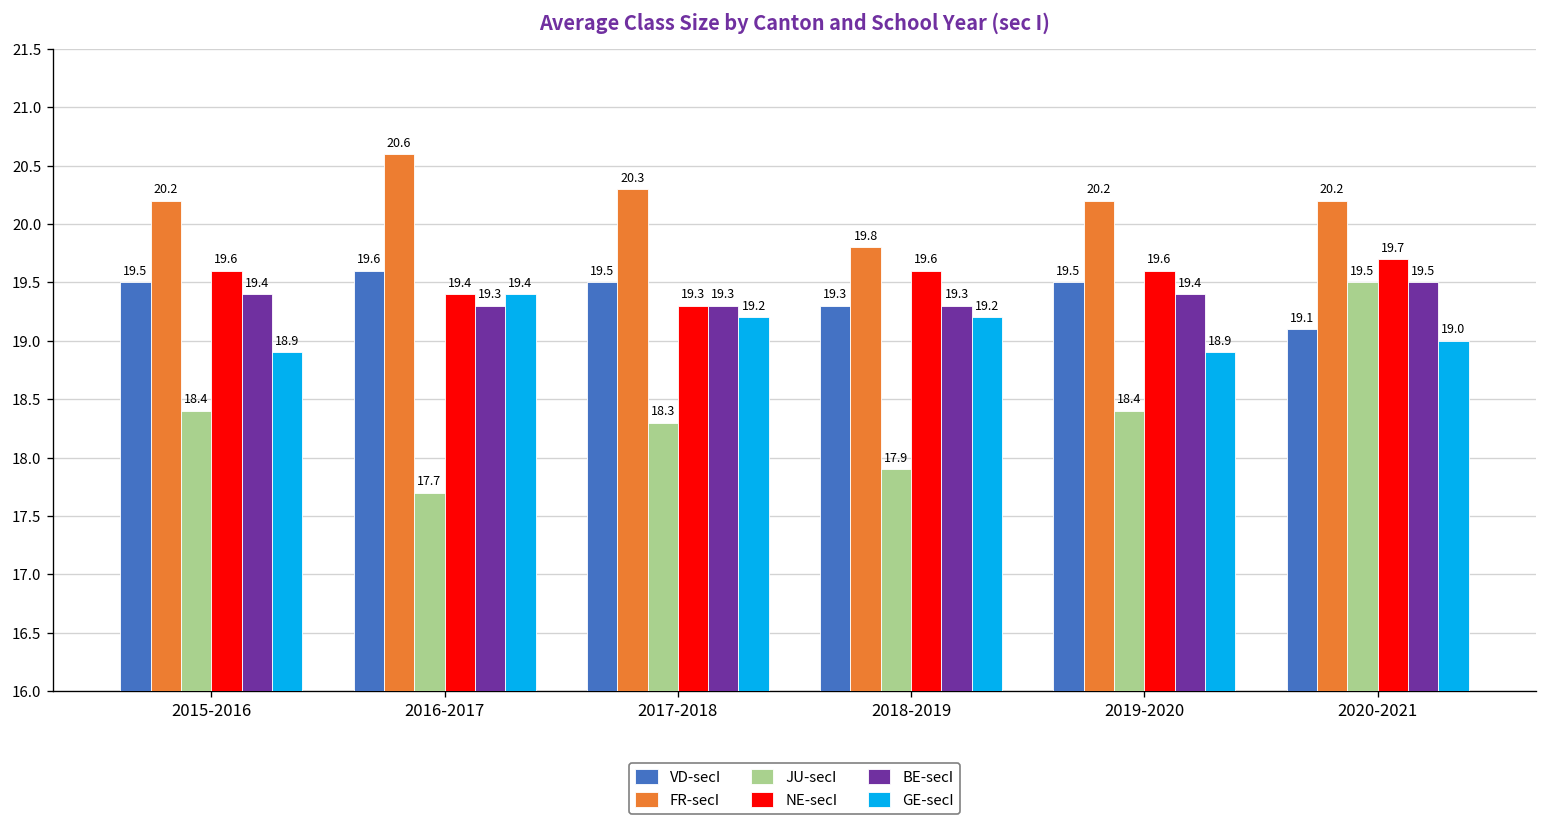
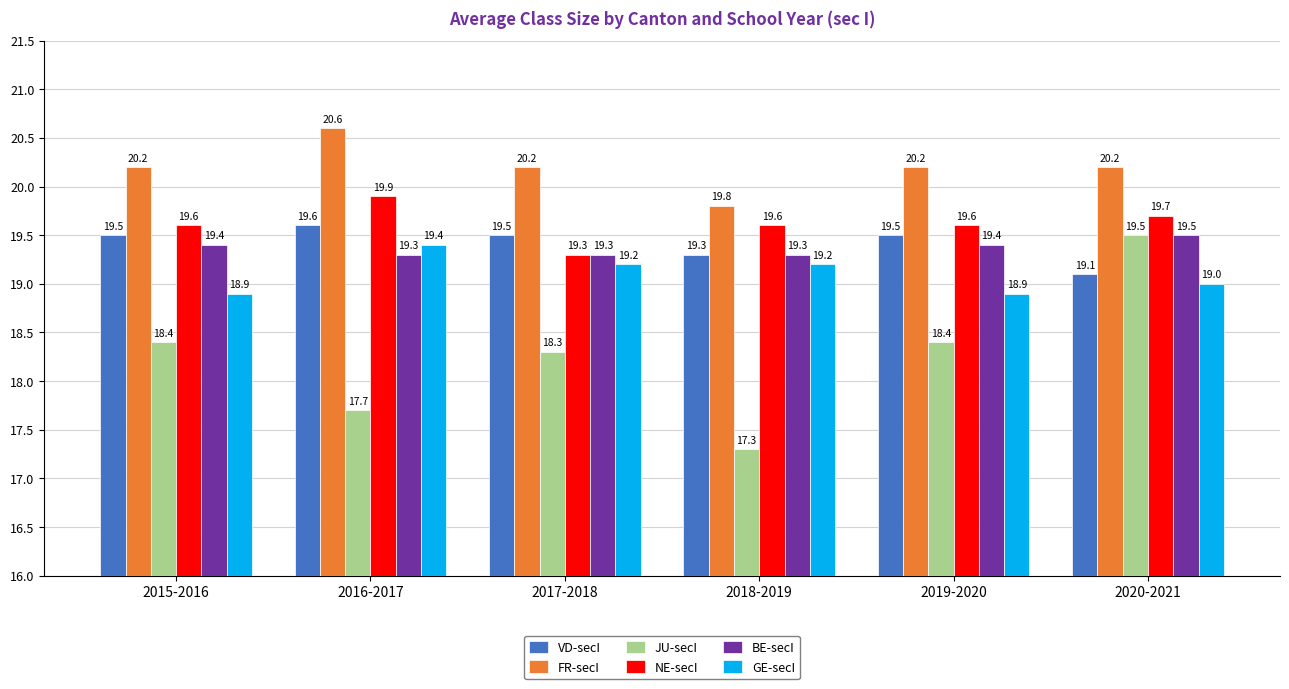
  {
    "VD-secI": {
      "2015-2016": 19.5,
      "2016-2017": 19.6,
      "2017-2018": 19.5,
      "2018-2019": 19.3,
      "2019-2020": 19.5,
      "2020-2021": 19.1
    },
    "FR-secI": {
      "2015-2016": 20.2,
      "2016-2017": 20.6,
-     "2017-2018": 20.3,
+     "2017-2018": 20.2,
      "2018-2019": 19.8,
      "2019-2020": 20.2,
      "2020-2021": 20.2
    },
    "JU-secI": {
      "2015-2016": 18.4,
      "2016-2017": 17.7,
      "2017-2018": 18.3,
-     "2018-2019": 17.9,
+     "2018-2019": 17.3,
      "2019-2020": 18.4,
      "2020-2021": 19.5
    },
    "NE-secI": {
      "2015-2016": 19.6,
-     "2016-2017": 19.4,
+     "2016-2017": 19.9,
      "2017-2018": 19.3,
      "2018-2019": 19.6,
      "2019-2020": 19.6,
      "2020-2021": 19.7
    },
    "BE-secI": {
      "2015-2016": 19.4,
      "2016-2017": 19.3,
      "2017-2018": 19.3,
      "2018-2019": 19.3,
      "2019-2020": 19.4,
      "2020-2021": 19.5
    },
    "GE-secI": {
      "2015-2016": 18.9,
      "2016-2017": 19.4,
      "2017-2018": 19.2,
      "2018-2019": 19.2,
      "2019-2020": 18.9,
      "2020-2021": 19.0
    }
  }
